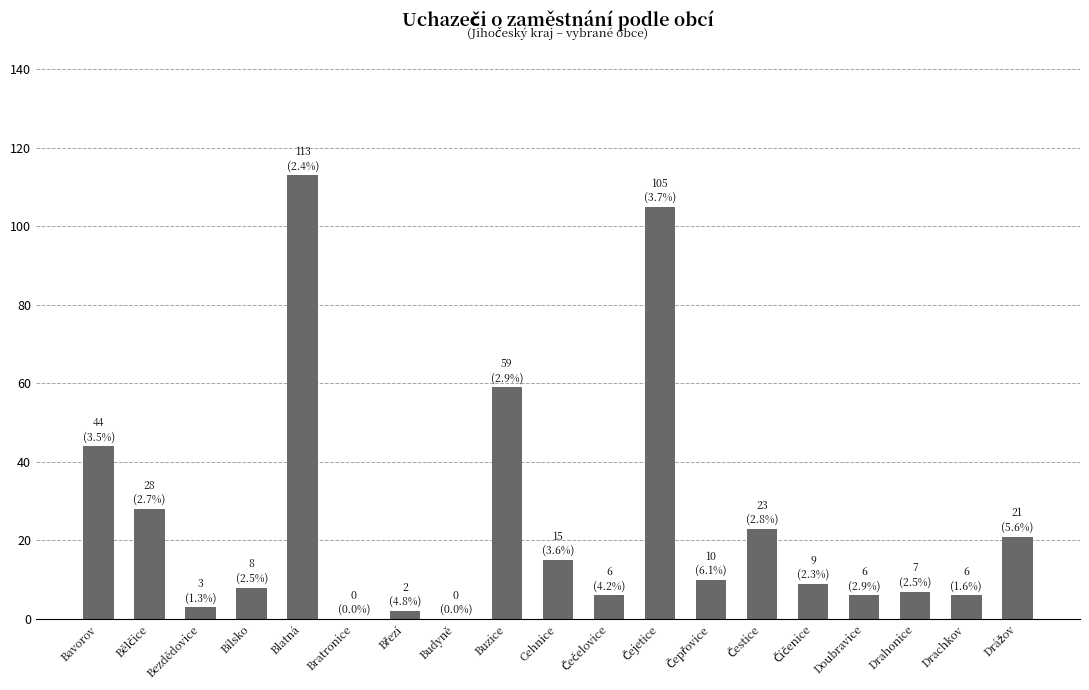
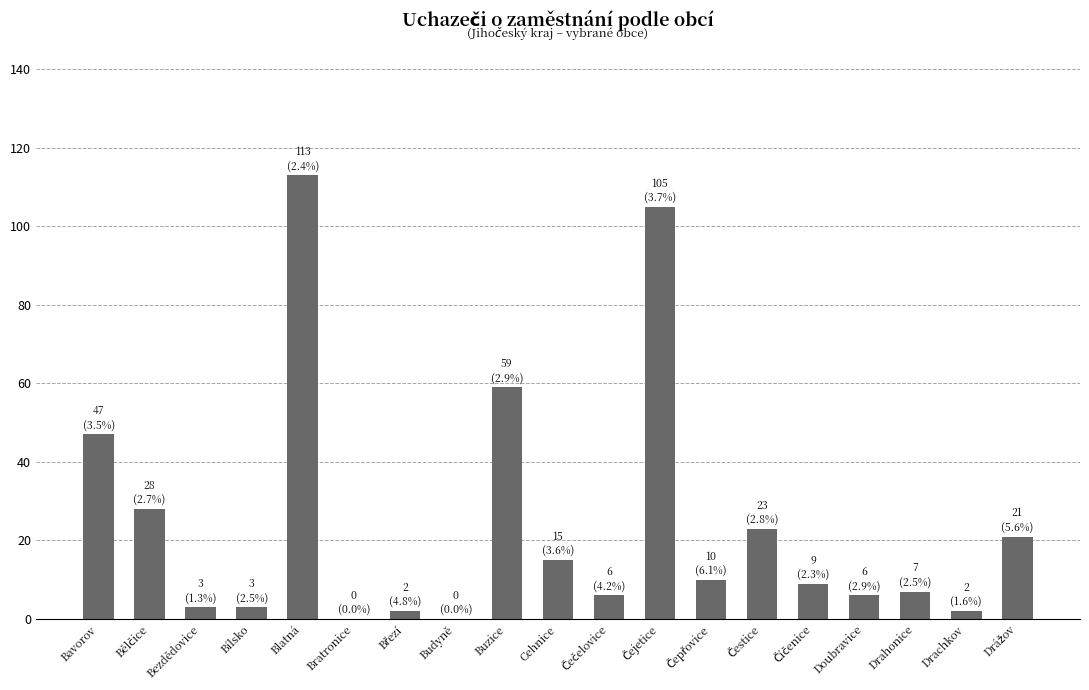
  {
-   "Bavorov": 44,
+   "Bavorov": 47,
    "Bělčice": 28,
    "Bezdědovice": 3,
-   "Bílsko": 8,
+   "Bílsko": 3,
    "Blatná": 113,
    "Bratronice": 0,
    "Březí": 2,
    "Budyně": 0,
    "Buzice": 59,
    "Cehnice": 15,
    "Čečelovice": 6,
    "Čejetice": 105,
    "Čepřovice": 10,
    "Čestice": 23,
    "Číčenice": 9,
    "Doubravice": 6,
    "Drahonice": 7,
-   "Drachkov": 6,
+   "Drachkov": 2,
    "Drážov": 21
  }
